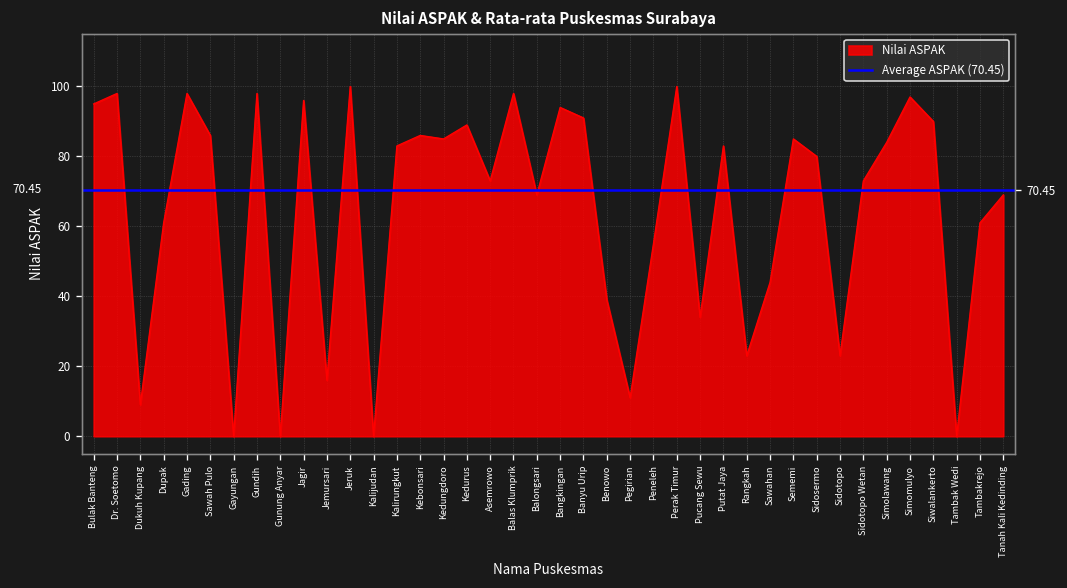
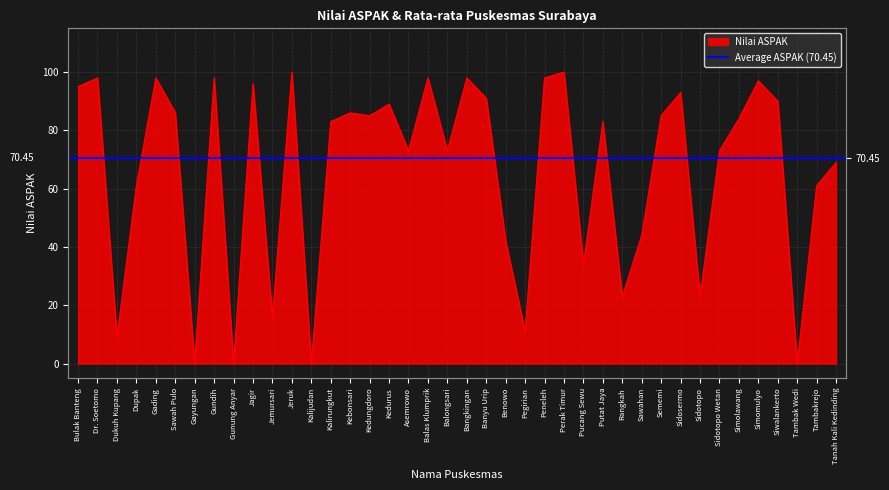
  {
    "Bulak Banteng": 95,
    "Dr. Soetomo": 98,
    "Dukuh Kupang": 9,
    "Dupak": 61,
    "Gading": 98,
    "Sawah Pulo": 86,
    "Gayungan": 0,
    "Gundih": 98,
    "Gunung Anyar": 0,
    "Jagir": 96,
    "Jemursari": 16,
    "Jeruk": 100,
    "Kalijudan": 0,
    "Kalirungkut": 83,
    "Kebonsari": 86,
    "Kedungdoro": 85,
    "Kedurus": 89,
    "Asemrowo": 73,
    "Balas Klumprik": 98,
-   "Balongsari": 69,
-   "Bangkingan": 94,
+   "Balongsari": 73,
+   "Bangkingan": 98,
    "Banyu Urip": 91,
-   "Benowo": 39,
+   "Benowo": 42,
    "Pegirian": 11,
-   "Peneleh": 55,
+   "Peneleh": 98,
    "Perak Timur": 100,
    "Pucang Sewu": 34,
    "Putat Jaya": 83,
    "Rangkah": 23,
    "Sawahan": 44,
    "Sememi": 85,
-   "Sidosermo": 80,
+   "Sidosermo": 93,
    "Sidotopo": 23,
    "Sidotopo Wetan": 73,
    "Simolawang": 84,
    "Simomulyo": 97,
    "Siwalankerto": 90,
    "Tambak Wedi": 0,
    "Tambakrejo": 61,
    "Tanah Kali Kedinding": 69
  }
